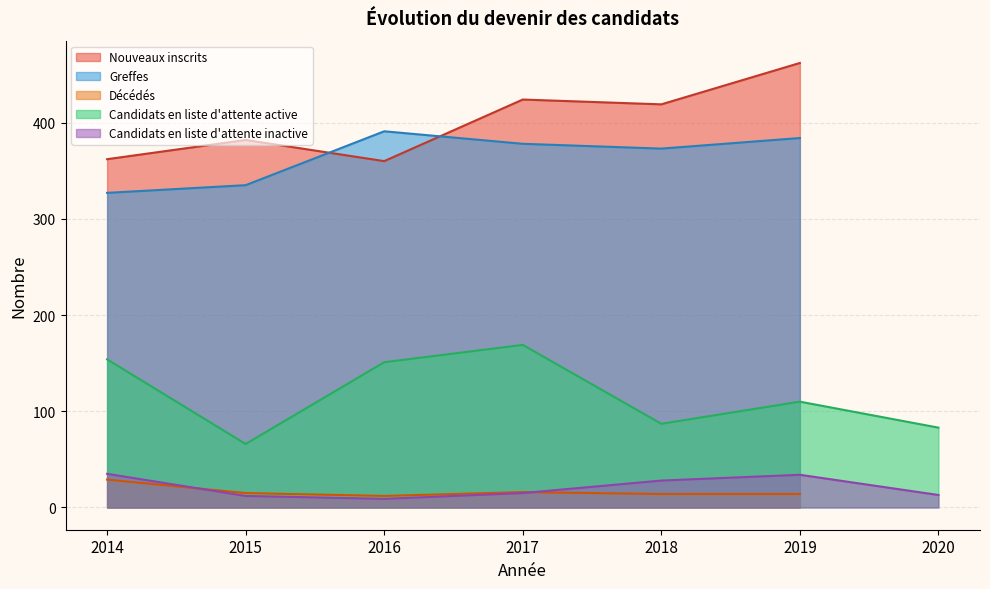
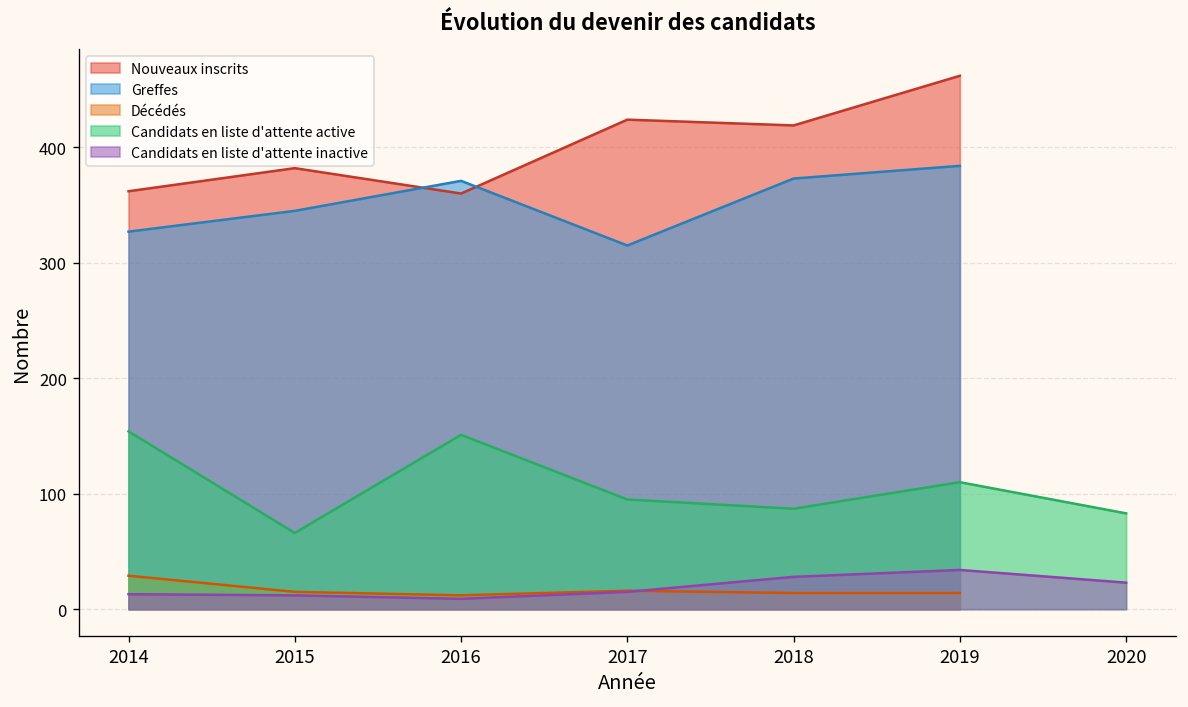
  {
    "Greffes": {
      "2014": 330,
-     "2015": 340,
-     "2016": 390,
-     "2017": 380,
+     "2015": 350,
+     "2016": 370,
+     "2017": 320,
      "2018": 370,
      "2019": 380
    },
    "Candidats en liste d'attente active": {
      "2014": 150,
      "2015": 70,
      "2016": 150,
-     "2017": 170,
+     "2017": 100,
      "2018": 90,
      "2019": 110,
      "2020": 80
    },
    "Candidats en liste d'attente inactive": {
-     "2014": 40,
+     "2014": 10,
      "2015": 10,
      "2016": 10,
      "2018": 30,
      "2019": 30,
-     "2020": 10
+     "2020": 20
    }
  }
